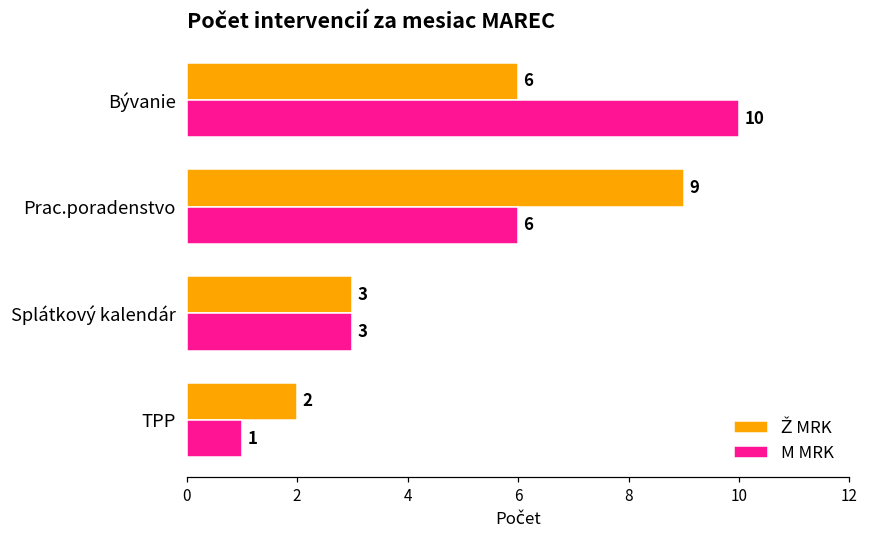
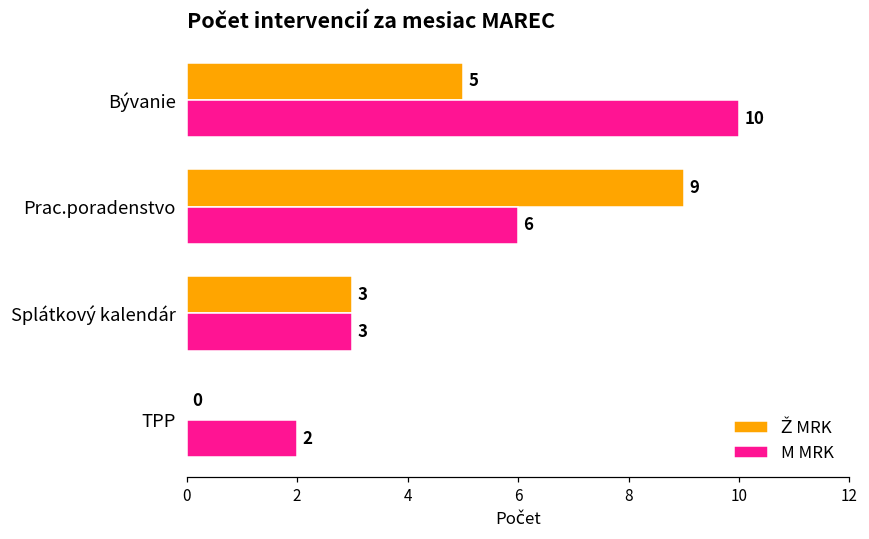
  {
    "Ž MRK": {
-     "Bývanie": 6,
+     "Bývanie": 5,
      "Prac.poradenstvo": 9,
      "Splátkový kalendár": 3,
-     "TPP": 2
+     "TPP": 0
    },
    "M MRK": {
      "Bývanie": 10,
      "Prac.poradenstvo": 6,
      "Splátkový kalendár": 3,
-     "TPP": 1
+     "TPP": 2
    }
  }
